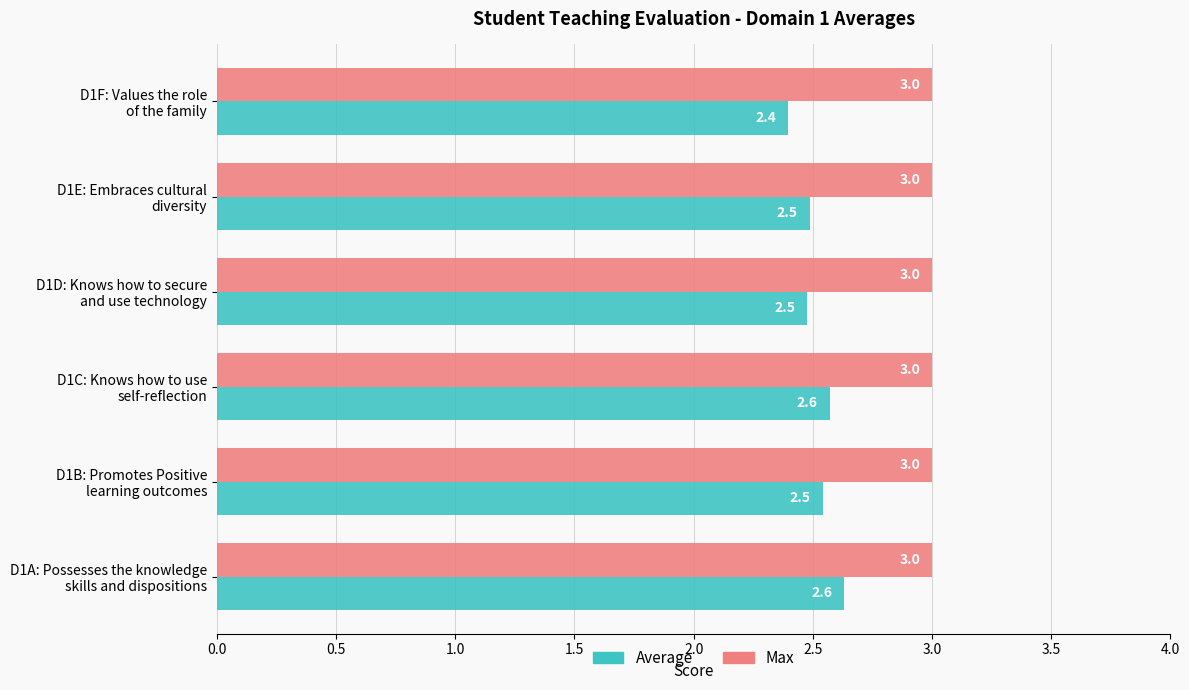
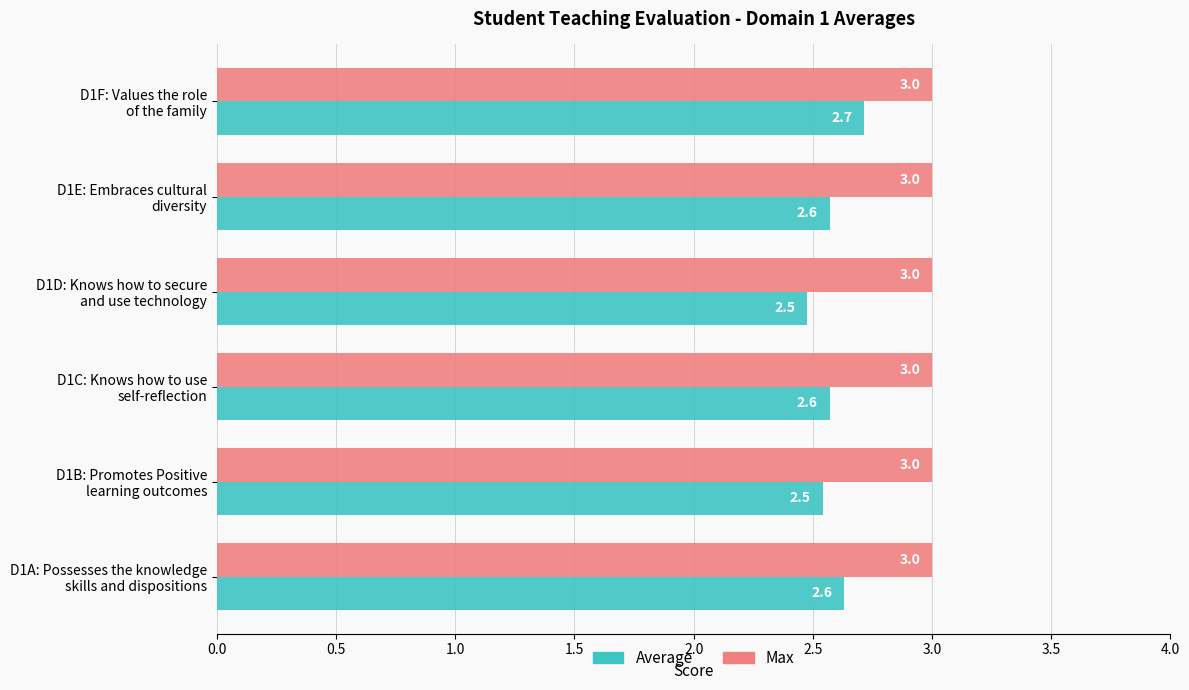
  {
    "Max": {
      "D1F: Values the role of the family": 3.0,
      "D1E: Embraces cultural diversity": 3.0,
      "D1D: Knows how to secure and use technology": 3.0,
      "D1C: Knows how to use self-reflection": 3.0,
      "D1B: Promotes Positive learning outcomes": 3.0,
      "D1A: Possesses the knowledge skills and dispositions": 3.0
    },
    "Average": {
-     "D1F: Values the role of the family": 2.4,
-     "D1E: Embraces cultural diversity": 2.5,
+     "D1F: Values the role of the family": 2.7,
+     "D1E: Embraces cultural diversity": 2.6,
      "D1D: Knows how to secure and use technology": 2.5,
      "D1C: Knows how to use self-reflection": 2.6,
      "D1B: Promotes Positive learning outcomes": 2.5,
      "D1A: Possesses the knowledge skills and dispositions": 2.6
    }
  }
